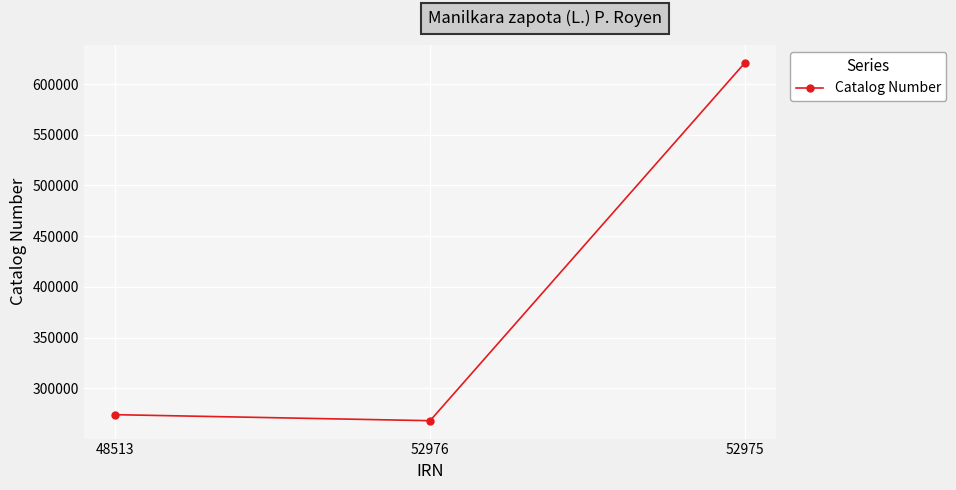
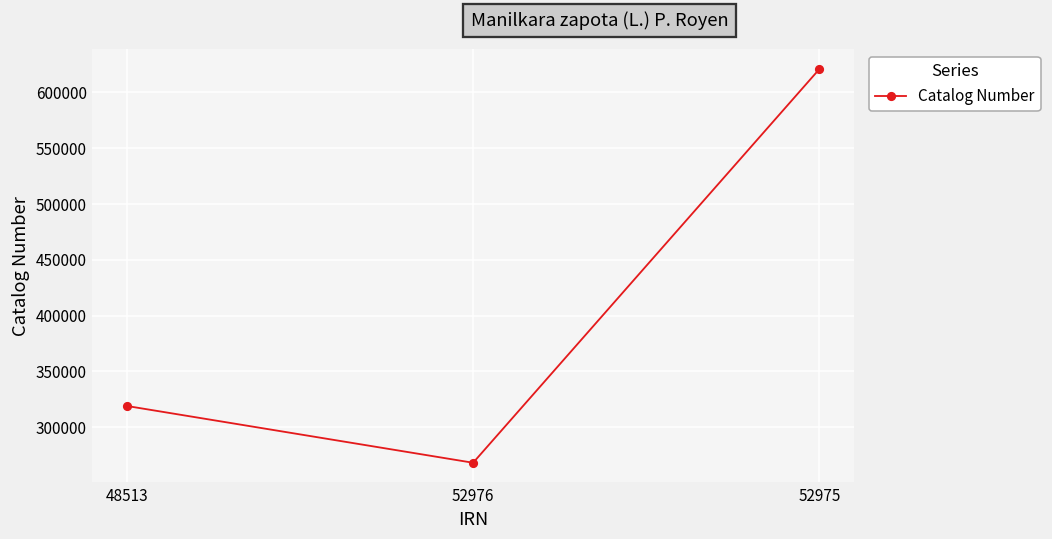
  {
-   "48513": 274000,
+   "48513": 319000,
    "52976": 268000,
    "52975": 621000
  }
